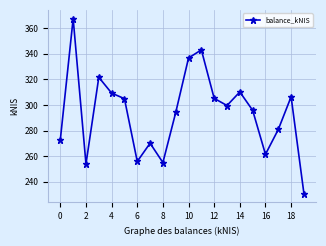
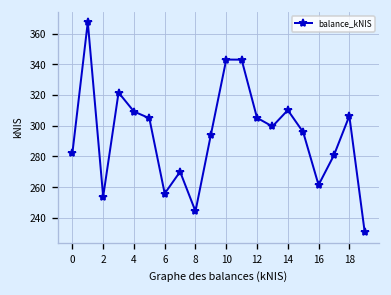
  {
-   "0": 273,
+   "0": 282,
    "2": 254,
    "4": 309,
    "6": 256,
-   "8": 255,
-   "10": 337,
+   "8": 244,
+   "10": 343,
    "12": 305,
    "14": 310,
    "16": 261,
    "18": 306
  }
